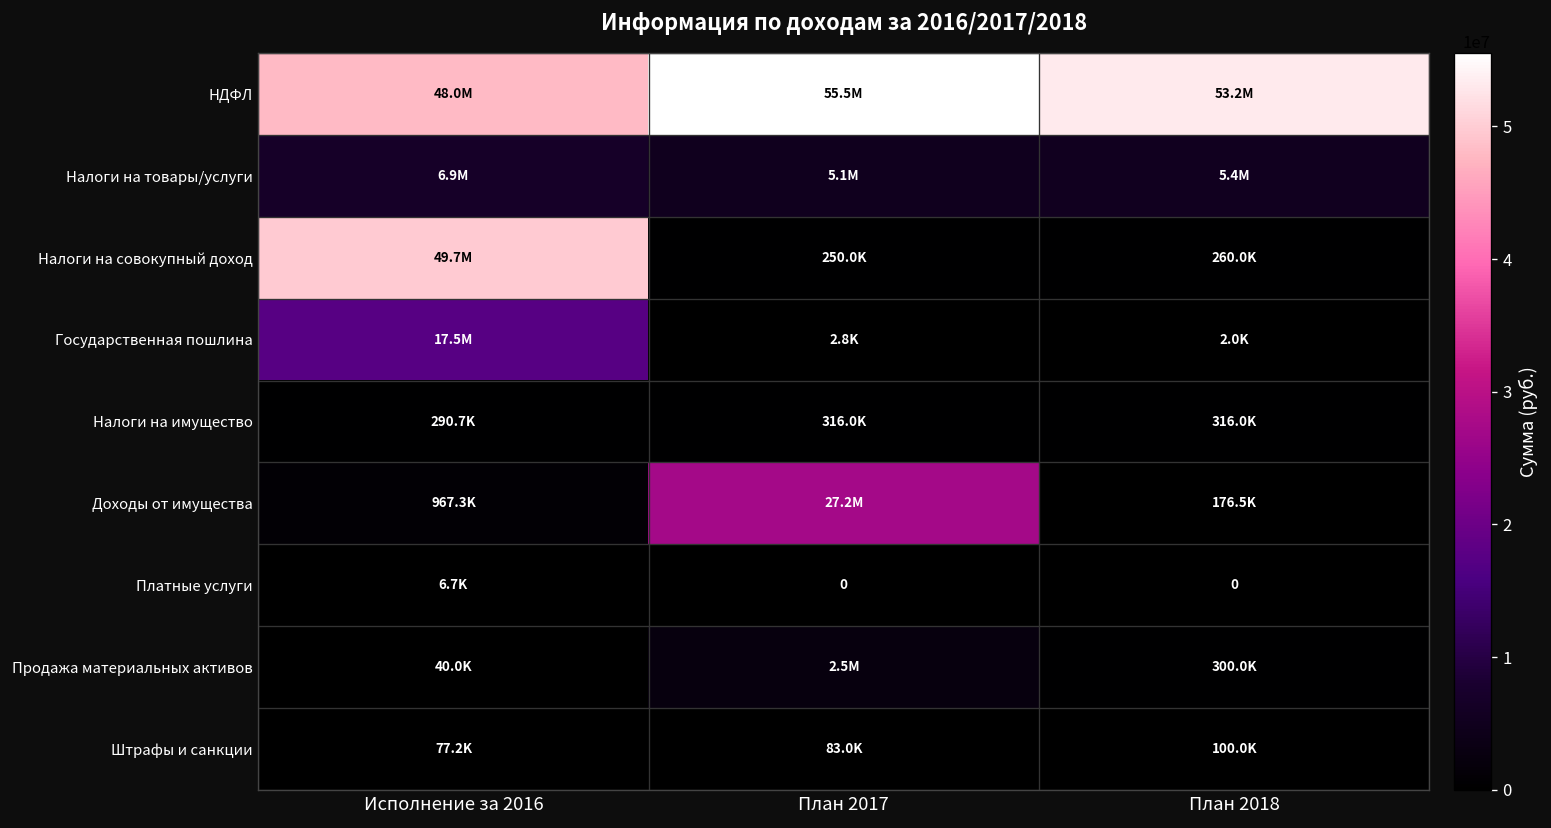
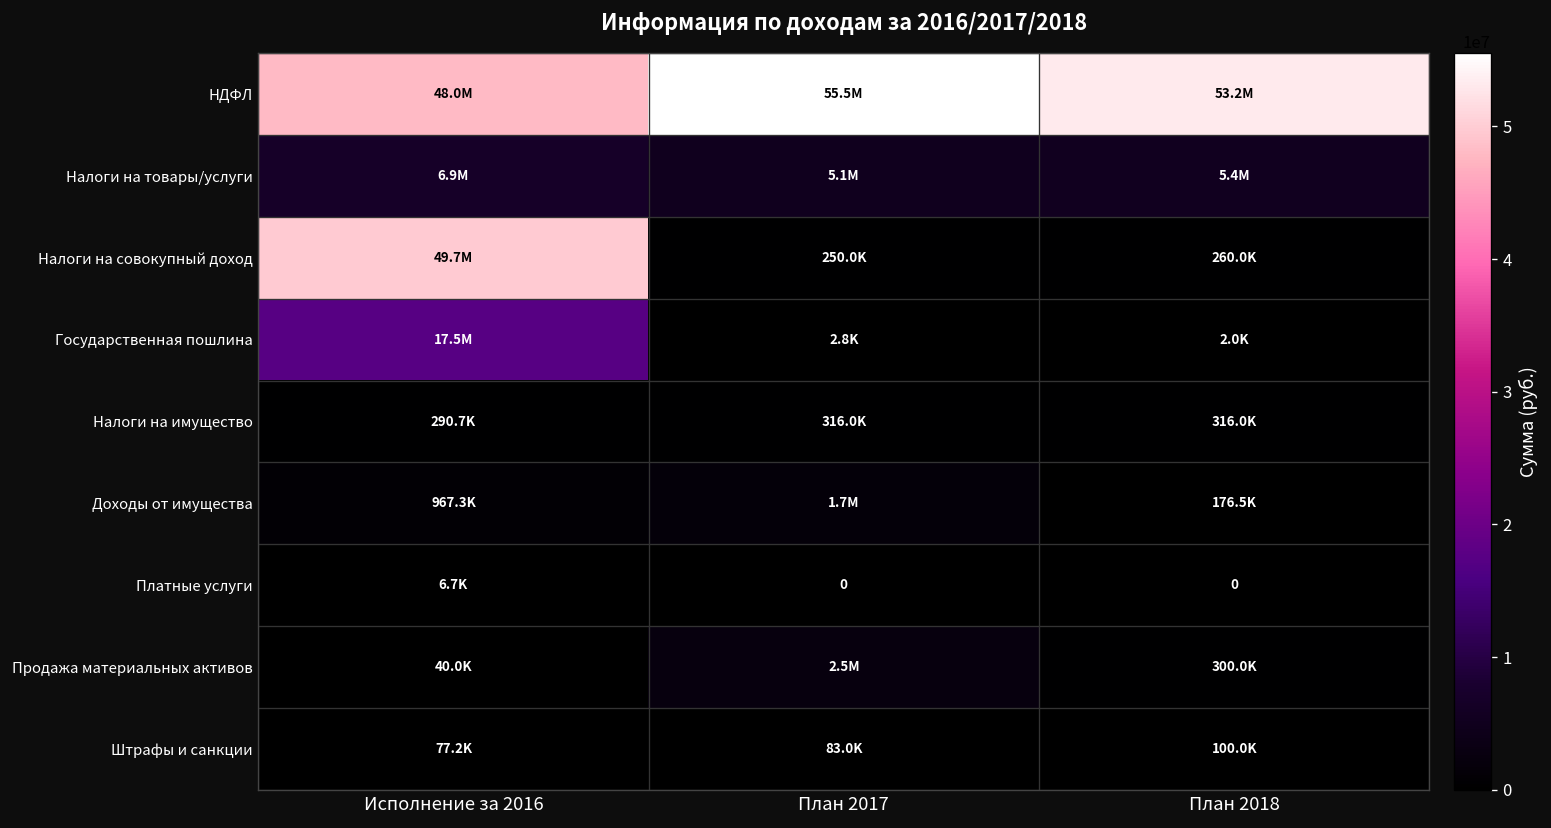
  {
    "НДФЛ": {
      "Исполнение за 2016": "48.0M",
      "План 2017": "55.5M",
      "План 2018": "53.2M"
    },
    "Налоги на товары/услуги": {
      "Исполнение за 2016": "6.9M",
      "План 2017": "5.1M",
      "План 2018": "5.4M"
    },
    "Налоги на совокупный доход": {
      "Исполнение за 2016": "49.7M",
      "План 2017": "250.0K",
      "План 2018": "260.0K"
    },
    "Государственная пошлина": {
      "Исполнение за 2016": "17.5M",
      "План 2017": "2.8K",
      "План 2018": "2.0K"
    },
    "Налоги на имущество": {
      "Исполнение за 2016": "290.7K",
      "План 2017": "316.0K",
      "План 2018": "316.0K"
    },
    "Доходы от имущества": {
      "Исполнение за 2016": "967.3K",
-     "План 2017": "27.2M",
+     "План 2017": "1.7M",
      "План 2018": "176.5K"
    },
    "Платные услуги": {
      "Исполнение за 2016": "6.7K",
      "План 2017": "0",
      "План 2018": "0"
    },
    "Продажа материальных активов": {
      "Исполнение за 2016": "40.0K",
      "План 2017": "2.5M",
      "План 2018": "300.0K"
    },
    "Штрафы и санкции": {
      "Исполнение за 2016": "77.2K",
      "План 2017": "83.0K",
      "План 2018": "100.0K"
    }
  }
